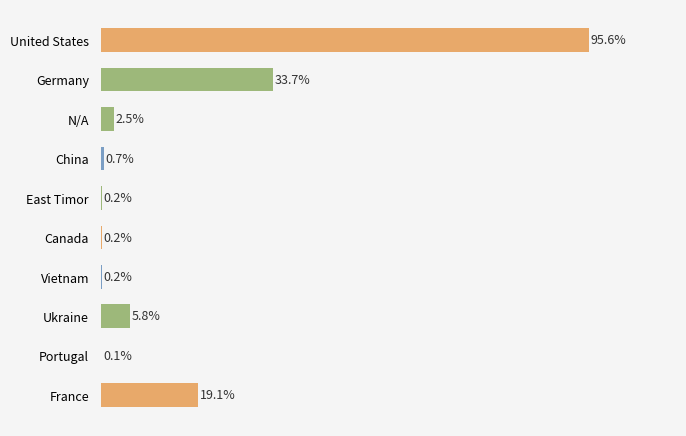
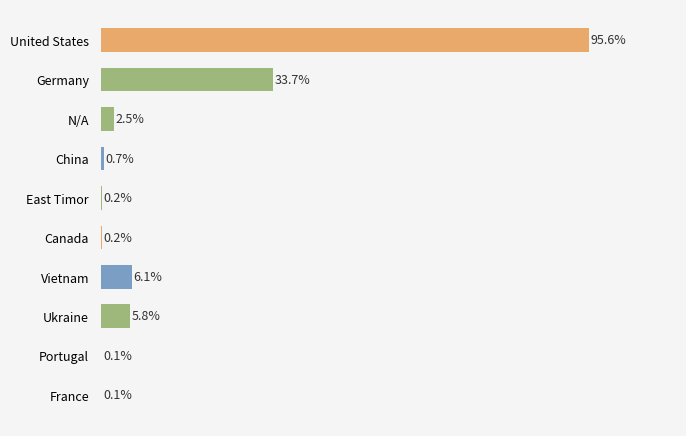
  {
    "United States": "95.6%",
    "Germany": "33.7%",
    "N/A": "2.5%",
    "China": "0.7%",
    "East Timor": "0.2%",
    "Canada": "0.2%",
-   "Vietnam": "0.2%",
+   "Vietnam": "6.1%",
    "Ukraine": "5.8%",
    "Portugal": "0.1%",
-   "France": "19.1%"
+   "France": "0.1%"
  }
